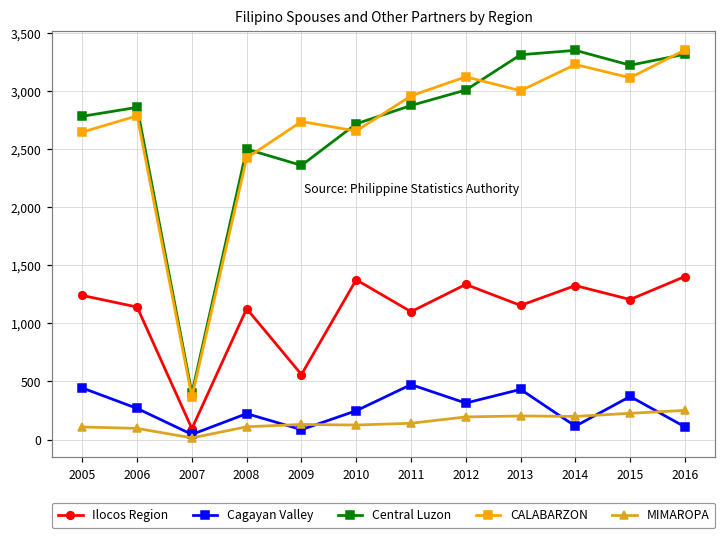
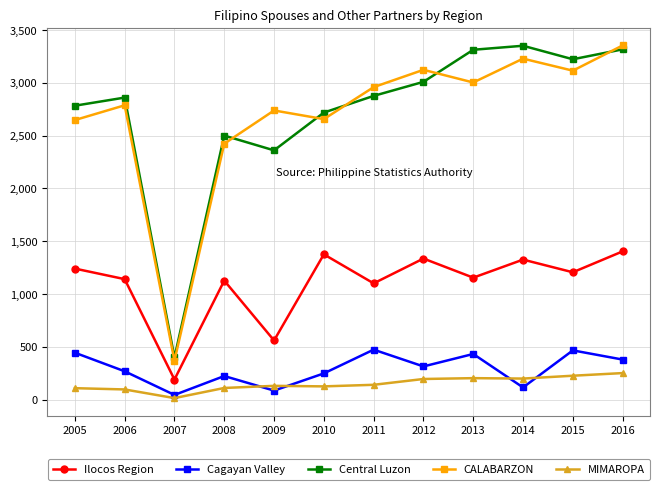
  {
    "Ilocos Region": {
      "2005": "1,240",
      "2006": "1,140",
-     "2007": "90",
+     "2007": "190",
      "2008": "1,130",
      "2009": "560",
      "2010": "1,380",
      "2011": "1,100",
      "2012": "1,340",
      "2013": "1,160",
      "2014": "1,330",
      "2015": "1,210",
      "2016": "1,400"
    },
    "Cagayan Valley": {
      "2005": "440",
      "2006": "270",
      "2007": "40",
      "2008": "220",
      "2009": "90",
      "2010": "250",
      "2011": "470",
      "2012": "310",
      "2013": "430",
      "2014": "120",
-     "2015": "370",
-     "2016": "110"
+     "2015": "470",
+     "2016": "380"
    },
    "Central Luzon": {
      "2005": "2,780",
      "2006": "2,860",
      "2007": "400",
      "2008": "2,500",
      "2009": "2,360",
      "2010": "2,720",
      "2011": "2,880",
      "2012": "3,010",
      "2013": "3,310",
      "2014": "3,350",
      "2015": "3,220",
      "2016": "3,320"
    }
  }
